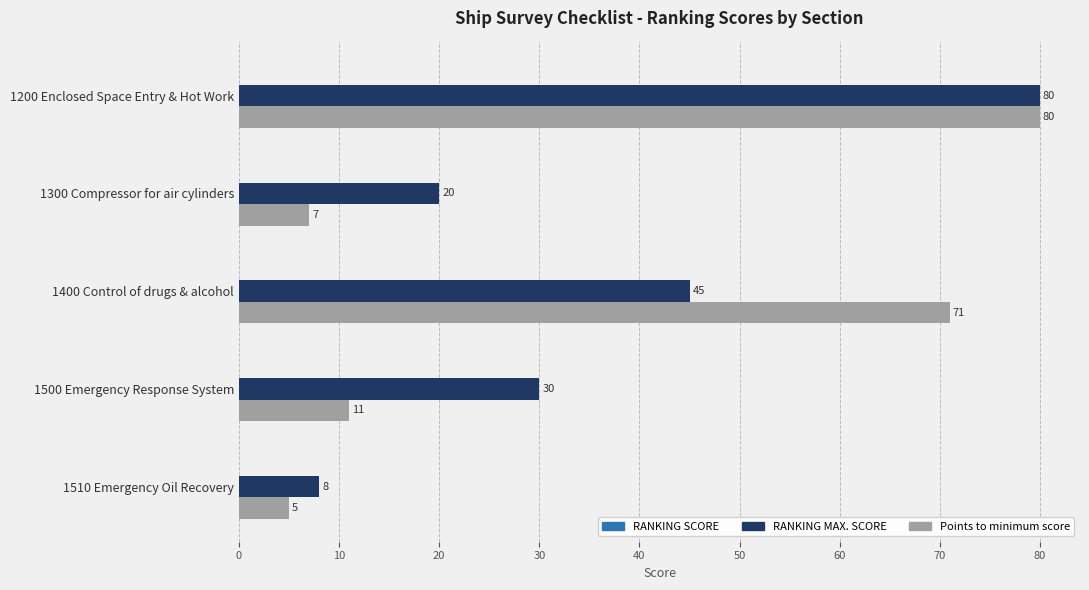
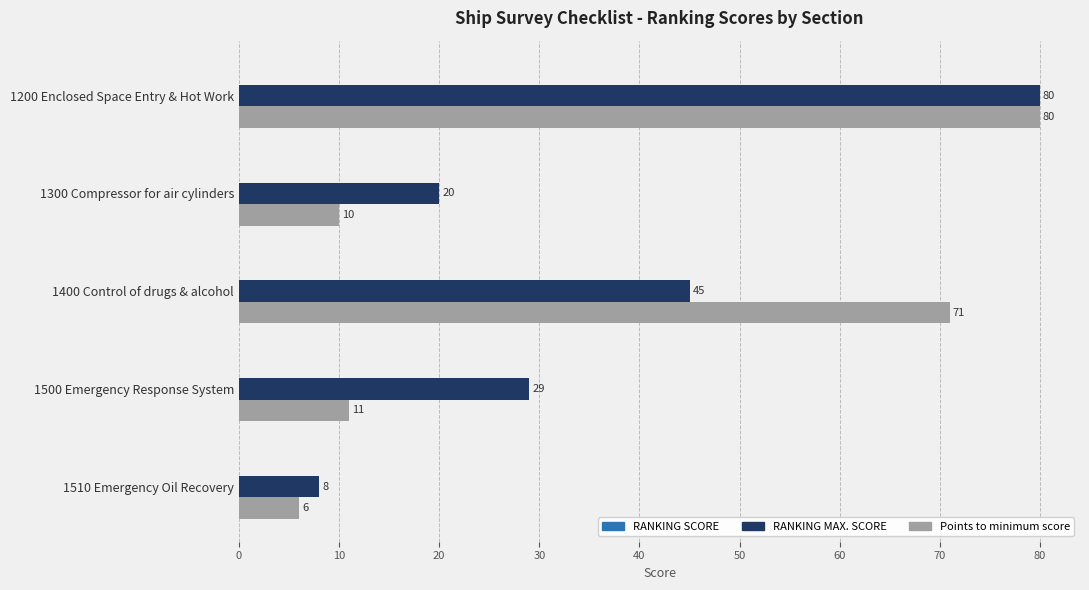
  {
    "RANKING SCORE": {
      "1200 Enclosed Space Entry & Hot Work": 0.0,
      "1300 Compressor for air cylinders": 0.0,
      "1400 Control of drugs & alcohol": 0.0,
      "1500 Emergency Response System": 0.0,
      "1510 Emergency Oil Recovery": 0.0
    },
    "RANKING MAX. SCORE": {
      "1200 Enclosed Space Entry & Hot Work": 80,
      "1300 Compressor for air cylinders": 20,
      "1400 Control of drugs & alcohol": 45,
-     "1500 Emergency Response System": 30,
+     "1500 Emergency Response System": 29,
      "1510 Emergency Oil Recovery": 8
    },
    "Points to minimum score": {
      "1200 Enclosed Space Entry & Hot Work": 80,
-     "1300 Compressor for air cylinders": 7,
+     "1300 Compressor for air cylinders": 10,
      "1400 Control of drugs & alcohol": 71,
      "1500 Emergency Response System": 11,
-     "1510 Emergency Oil Recovery": 5
+     "1510 Emergency Oil Recovery": 6
    }
  }
